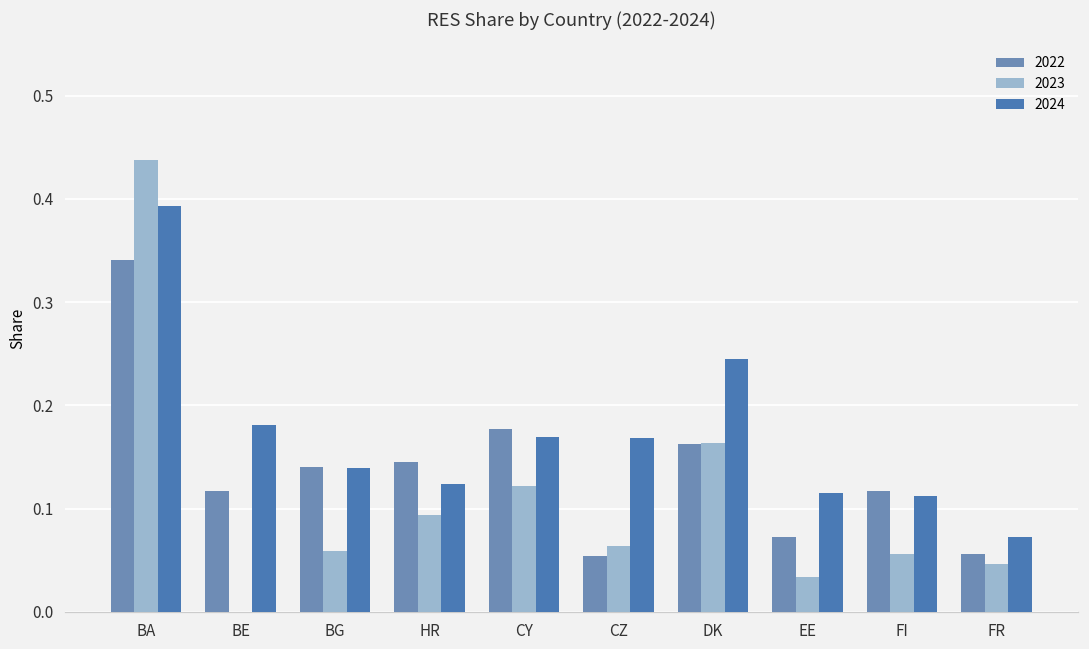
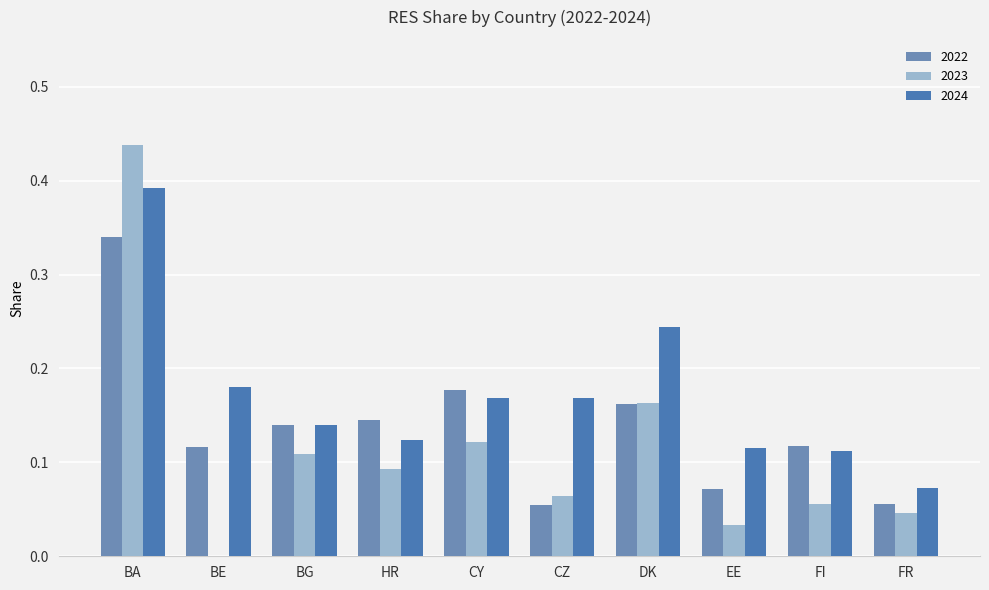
  {
    "2023": {
      "BA": 0.44,
      "BE": 0.00,
-     "BG": 0.06,
+     "BG": 0.11,
      "HR": 0.09,
      "CY": 0.12,
      "CZ": 0.06,
      "DK": 0.16,
      "EE": 0.03,
      "FI": 0.06,
      "FR": 0.05
    }
  }
